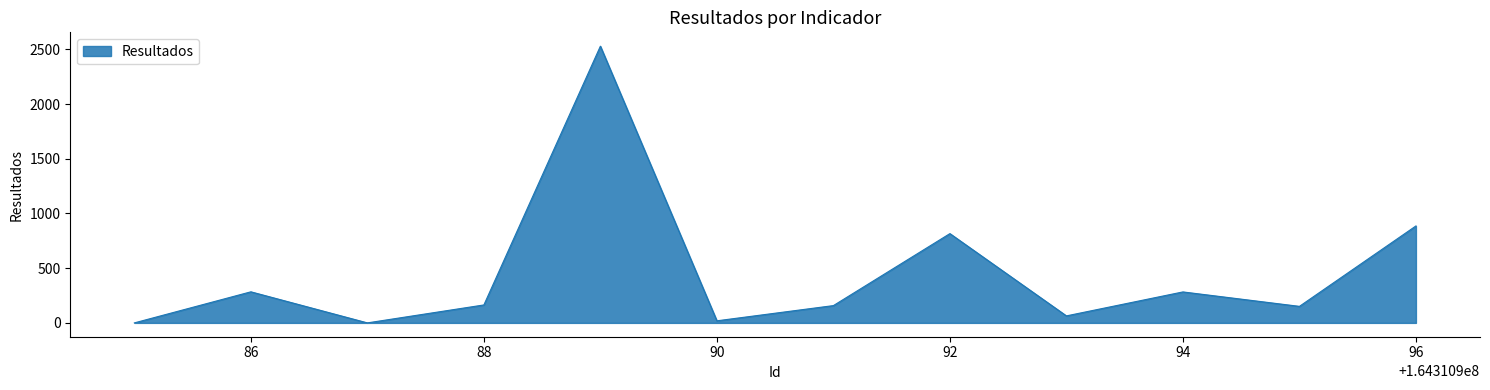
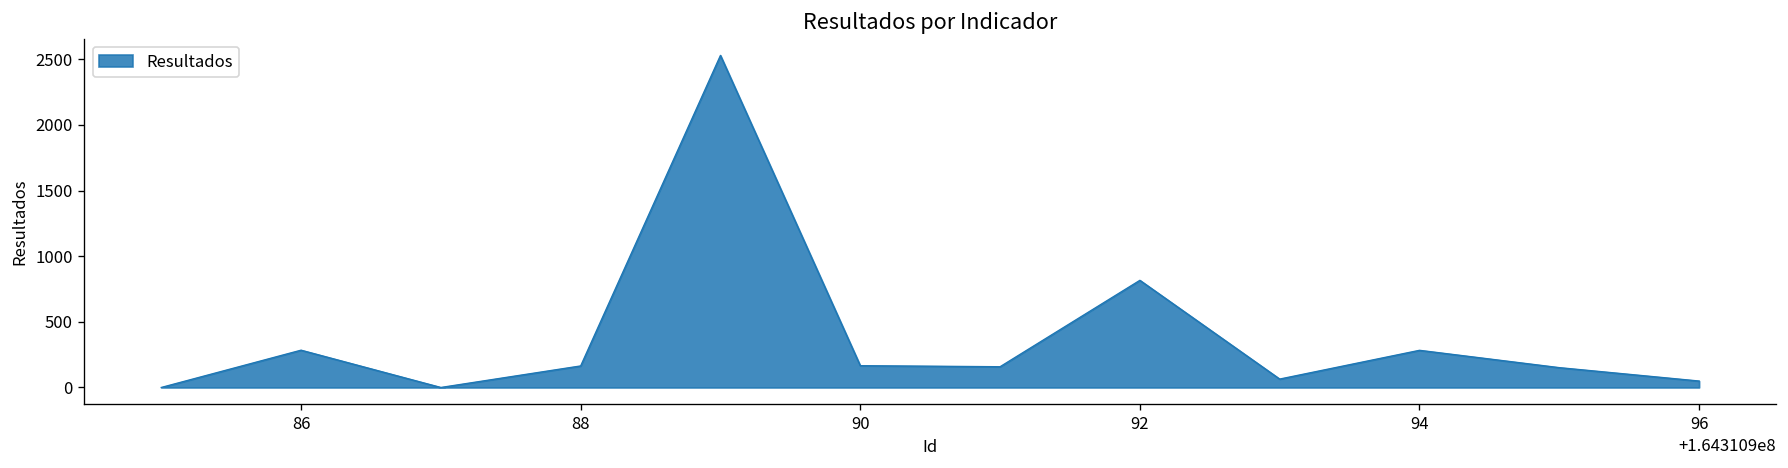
  {
    "86": 280,
    "88": 160,
-   "90": 20,
+   "90": 170,
    "92": 820,
    "94": 280,
-   "96": 890
+   "96": 50
  }
